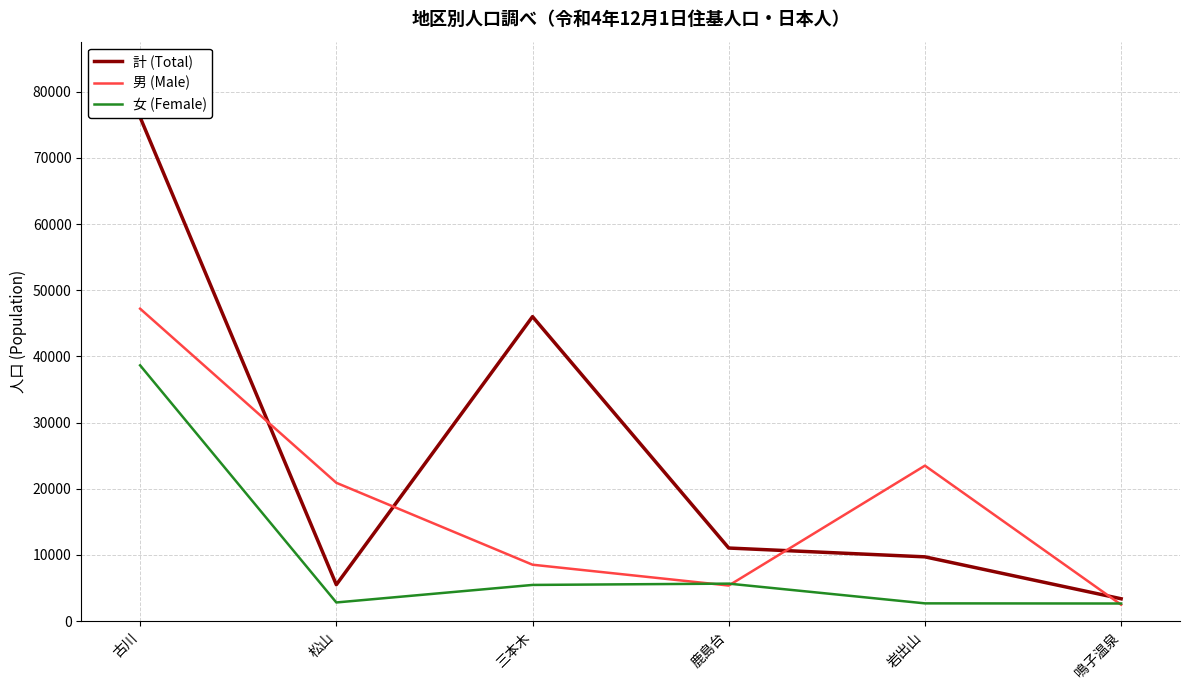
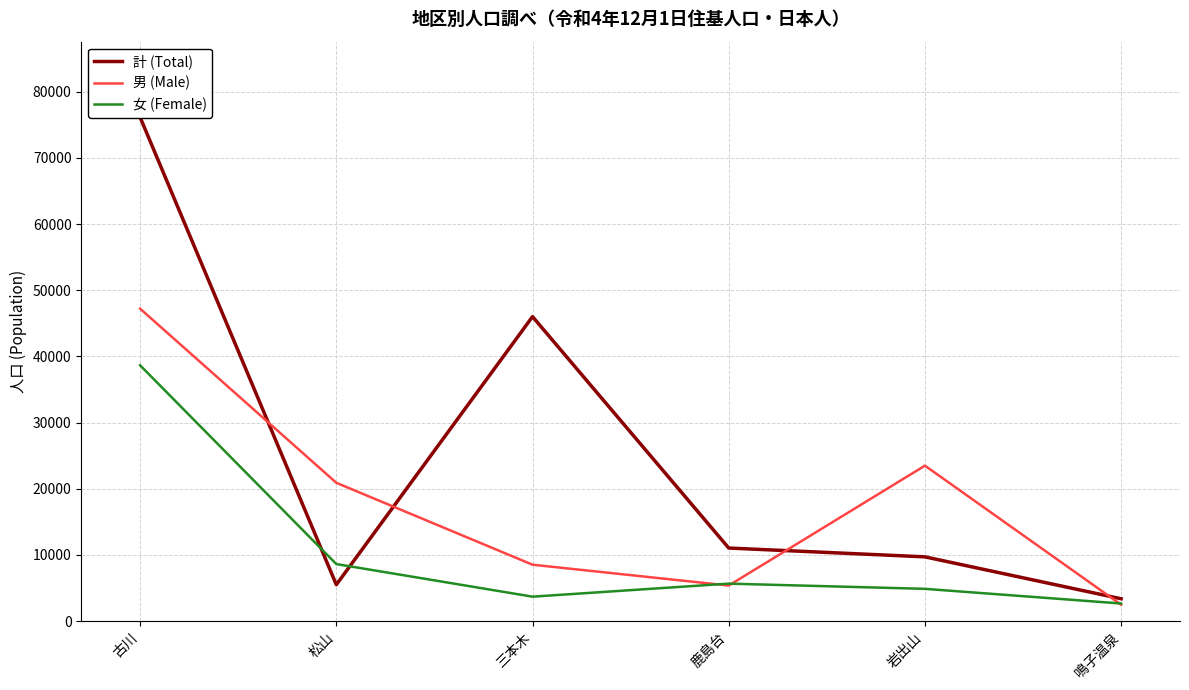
  {
    "計 (Total)": {
      "松山": 6000,
      "三本木": 46000,
      "鹿島台": 11000,
      "岩出山": 10000,
      "鳴子温泉": 3000
    },
    "男 (Male)": {
      "古川": 47000,
      "松山": 21000,
      "三本木": 9000,
      "岩出山": 23000
    },
    "女 (Female)": {
      "古川": 39000,
-     "松山": 3000,
-     "三本木": 5000,
-     "岩出山": 3000
+     "松山": 9000,
+     "三本木": 4000,
+     "岩出山": 5000
    }
  }
